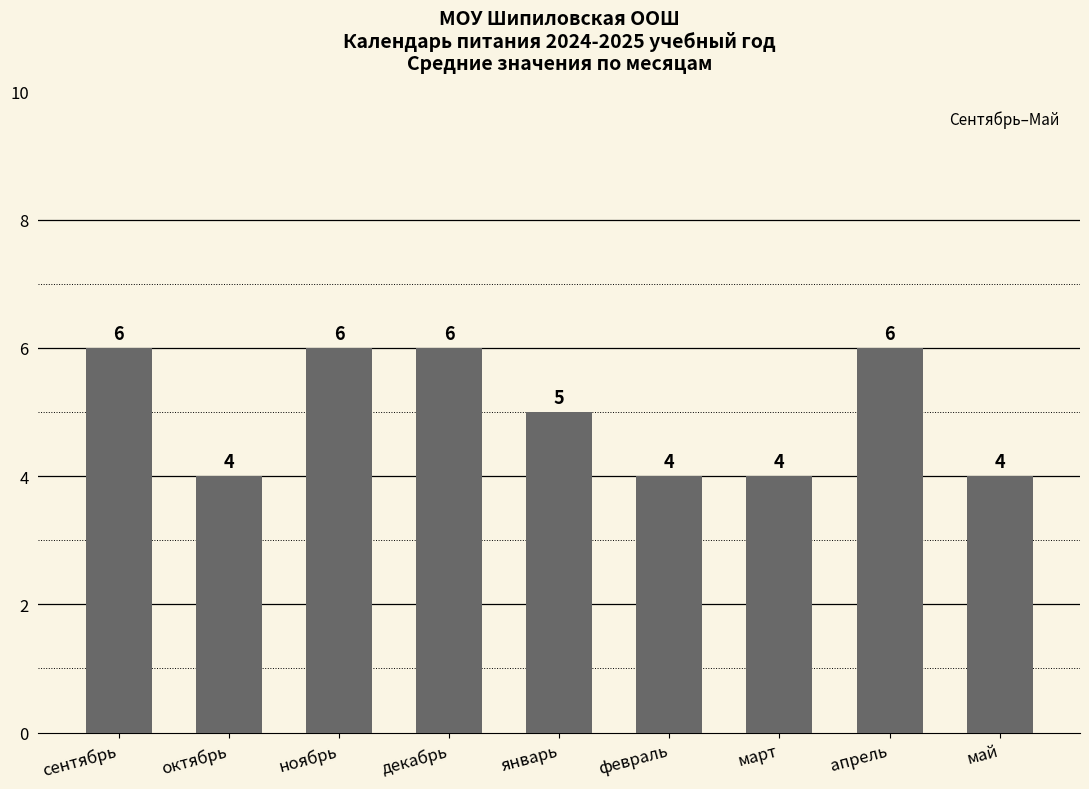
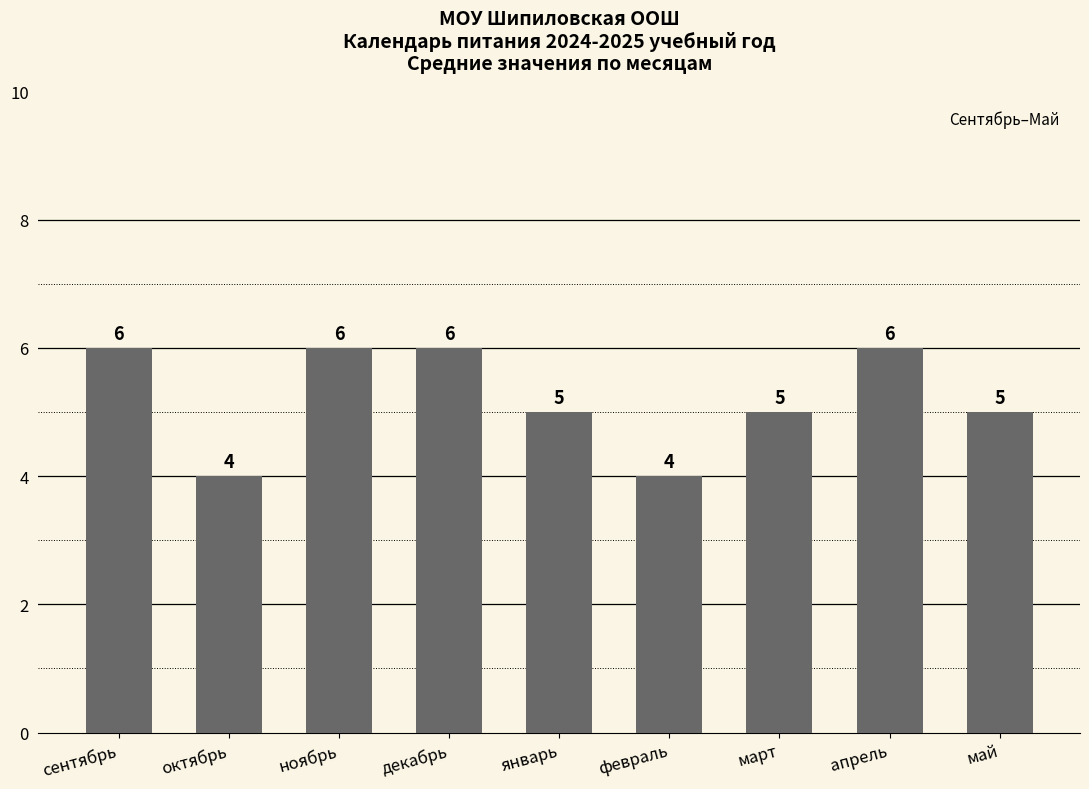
  {
    "сентябрь": 6,
    "октябрь": 4,
    "ноябрь": 6,
    "декабрь": 6,
    "январь": 5,
    "февраль": 4,
-   "март": 4,
+   "март": 5,
    "апрель": 6,
-   "май": 4
+   "май": 5
  }
